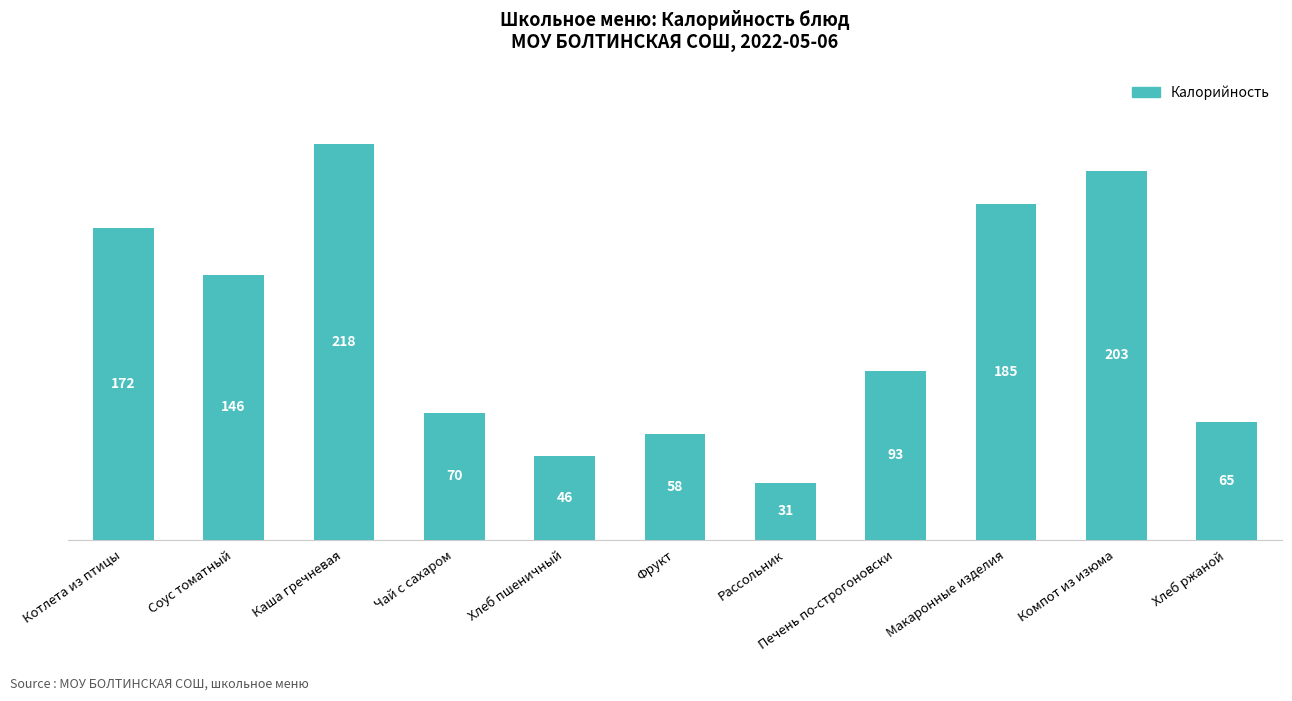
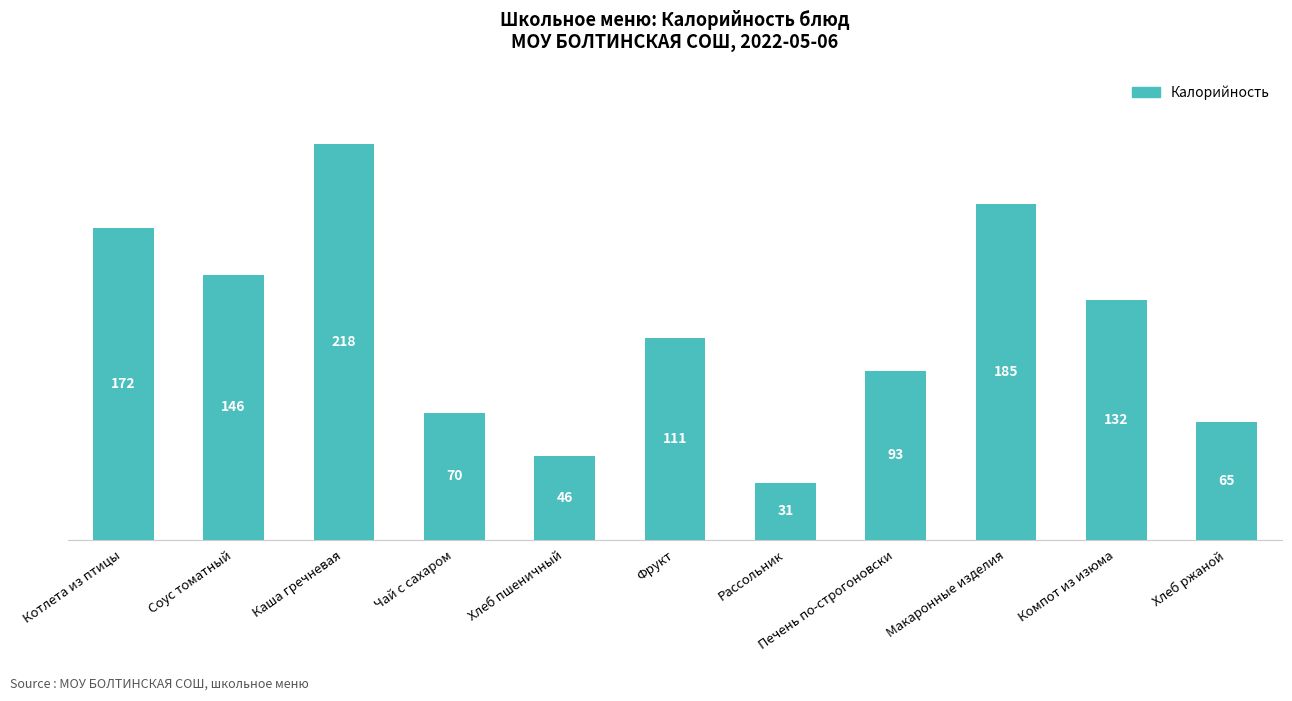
  {
    "Котлета из птицы": 172,
    "Соус томатный": 146,
    "Каша гречневая": 218,
    "Чай с сахаром": 70,
    "Хлеб пшеничный": 46,
-   "Фрукт": 58,
+   "Фрукт": 111,
    "Рассольник": 31,
    "Печень по-строгоновски": 93,
    "Макаронные изделия": 185,
-   "Компот из изюма": 203,
+   "Компот из изюма": 132,
    "Хлеб ржаной": 65
  }
